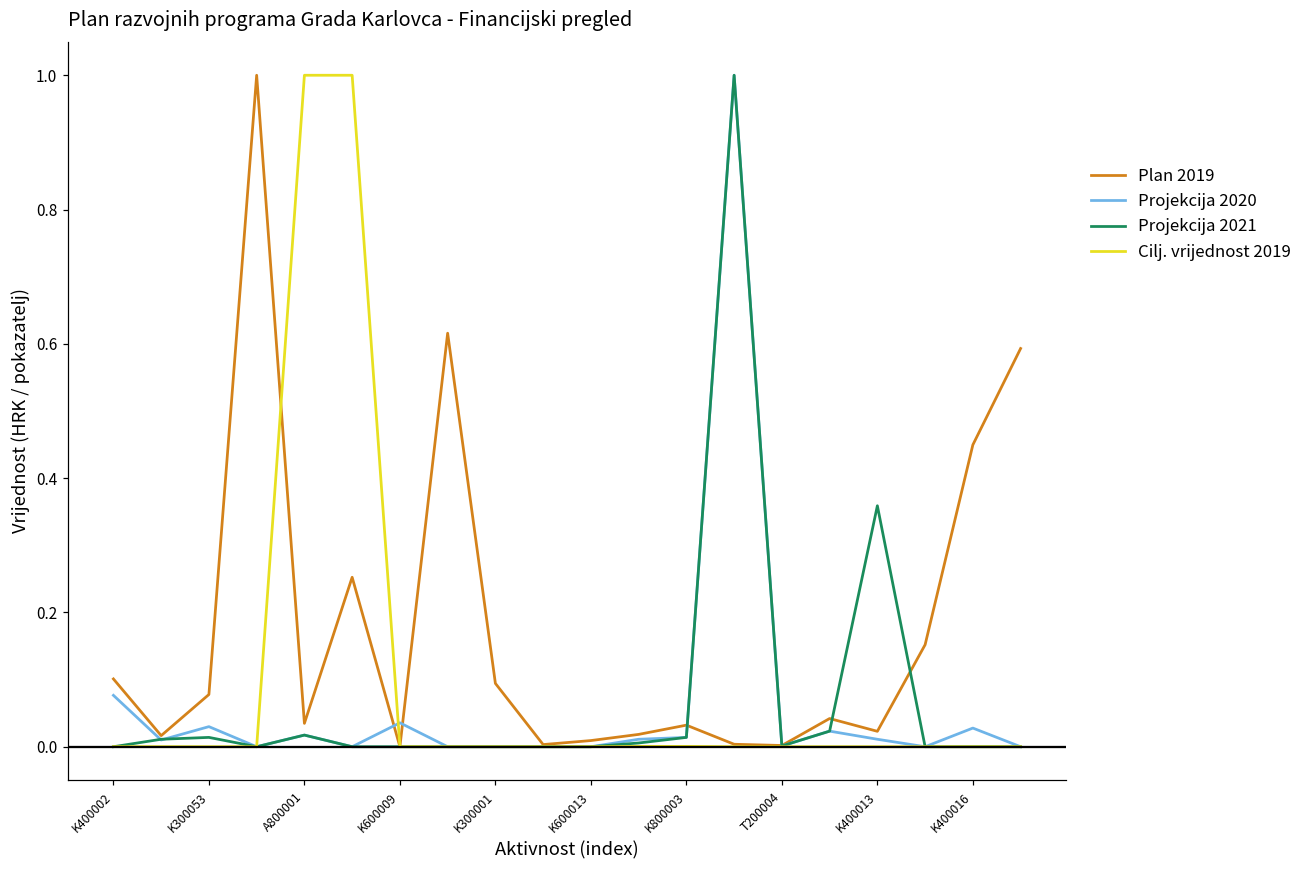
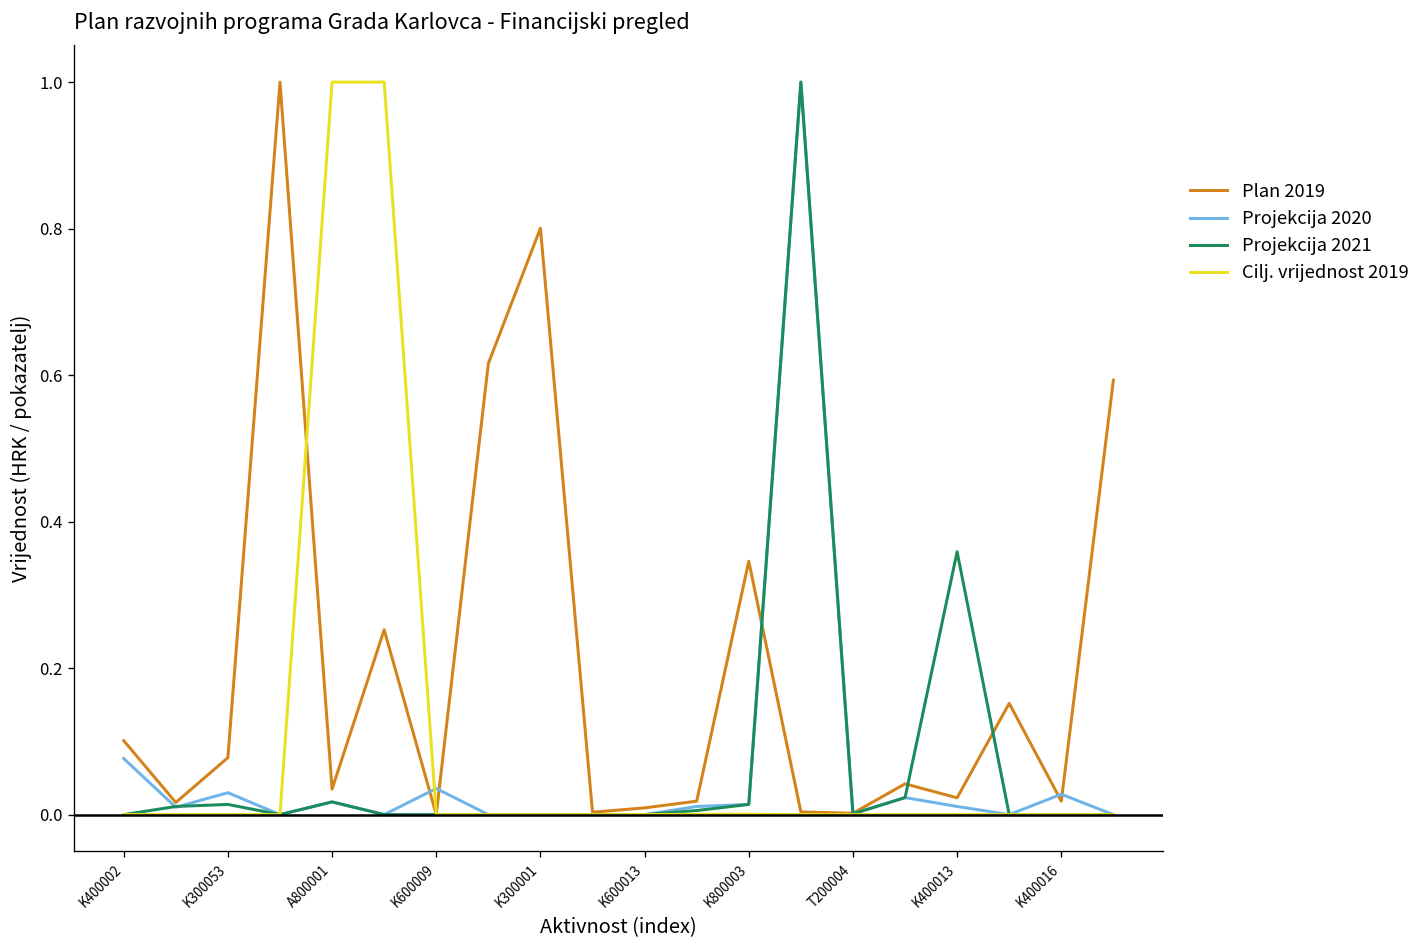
  {
    "Plan 2019": {
      "K400002": 0.10,
      "K300053": 0.08,
      "A800001": 0.03,
-     "K300001": 0.09,
+     "K300001": 0.80,
      "K600013": 0.01,
-     "K800003": 0.03,
+     "K800003": 0.35,
      "K400013": 0.02,
-     "K400016": 0.45
+     "K400016": 0.02
    },
    "Projekcija 2020": {
      "K400002": 0.08,
      "K300053": 0.03,
      "K600009": 0.04,
      "K400013": 0.01,
      "K400016": 0.03
    },
    "Projekcija 2021": {
      "K300053": 0.01,
      "K400013": 0.36
    },
    "Cilj. vrijednost 2019": {
      "K300053": 0.00,
      "A800001": 1.00,
      "K800003": 0.00,
      "K400013": 0.00
    }
  }
